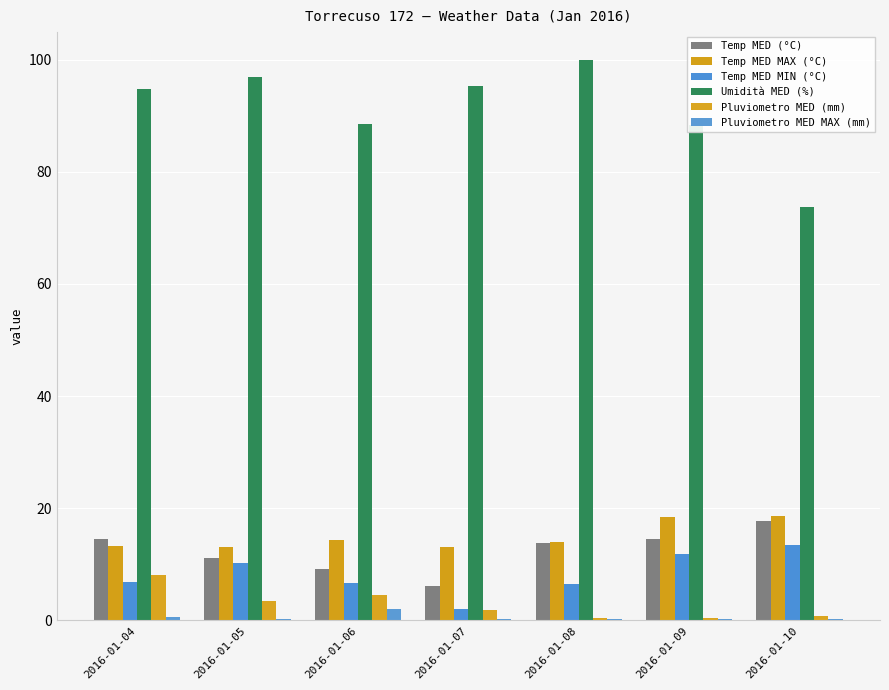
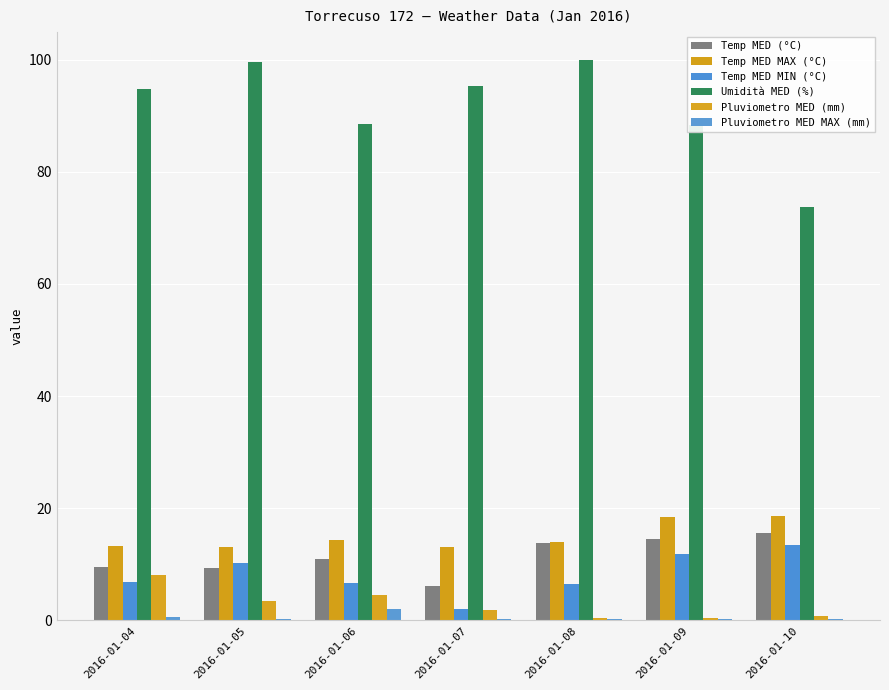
  {
    "Temp MED (°C)": {
-     "2016-01-04": 15,
-     "2016-01-05": 11,
-     "2016-01-06": 9,
+     "2016-01-04": 10,
+     "2016-01-05": 9,
+     "2016-01-06": 11,
      "2016-01-07": 6,
      "2016-01-08": 14,
      "2016-01-09": 15,
-     "2016-01-10": 18
+     "2016-01-10": 16
    },
    "Umidità MED (%)": {
      "2016-01-04": 95,
-     "2016-01-05": 97,
+     "2016-01-05": 100,
      "2016-01-06": 89,
      "2016-01-07": 95,
      "2016-01-08": 100,
      "2016-01-10": 74
    }
  }
